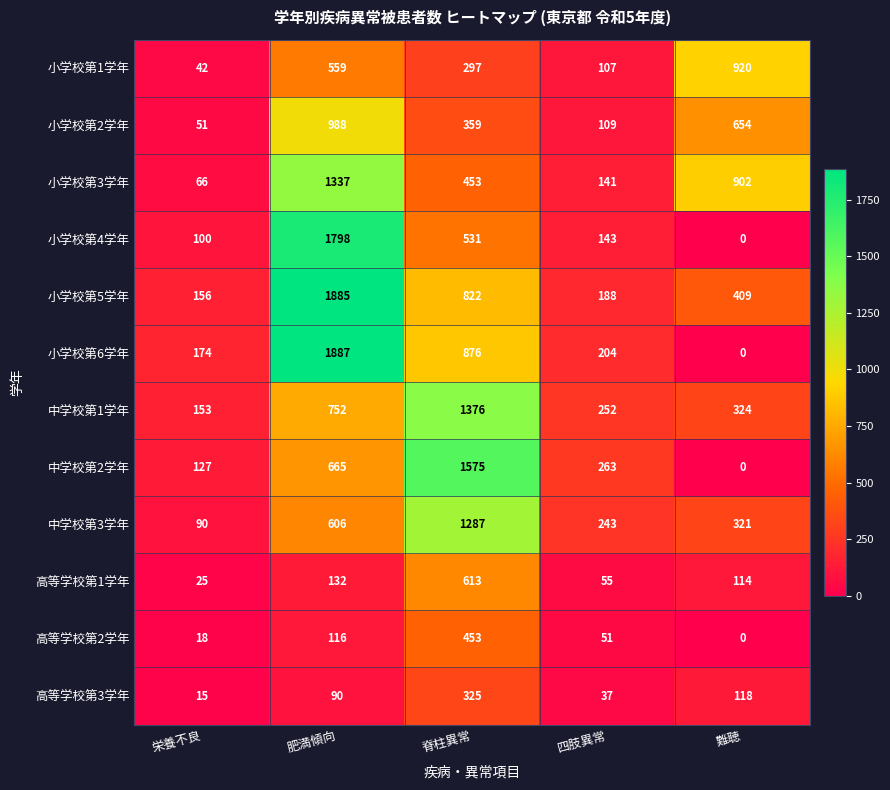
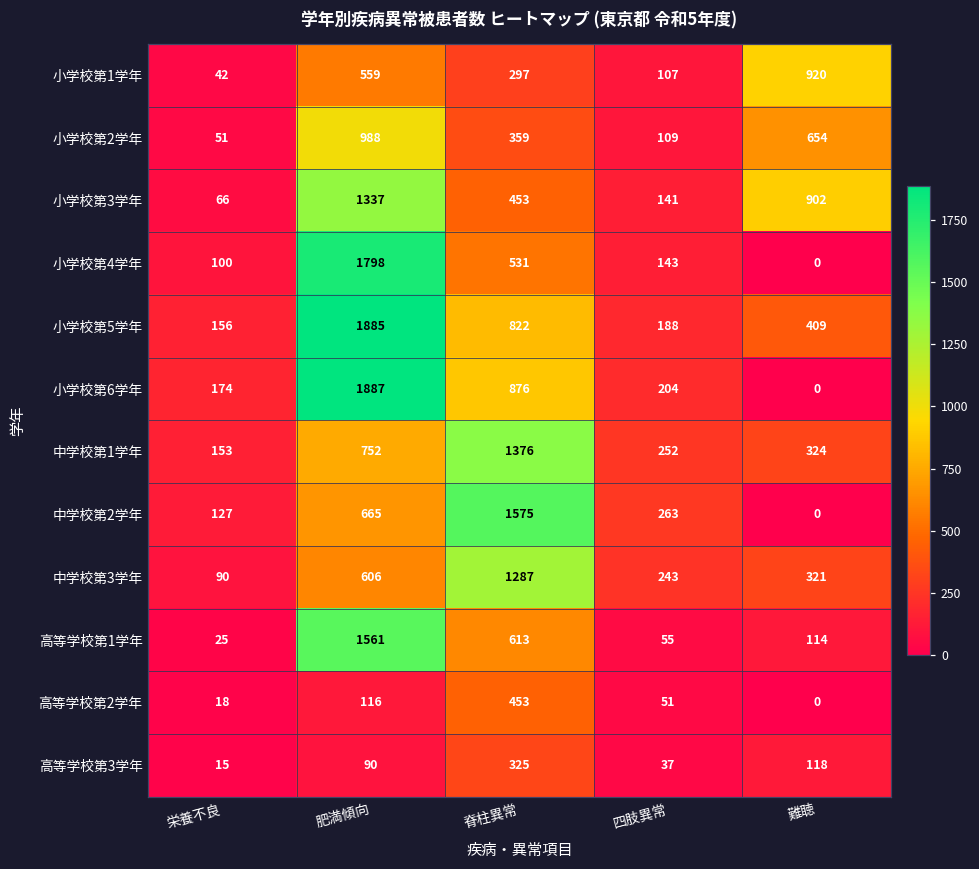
  {
    "小学校第1学年": {
      "栄養不良": 42,
      "肥満傾向": 559,
      "脊柱異常": 297,
      "四肢異常": 107,
      "難聴": 920
    },
    "小学校第2学年": {
      "栄養不良": 51,
      "肥満傾向": 988,
      "脊柱異常": 359,
      "四肢異常": 109,
      "難聴": 654
    },
    "小学校第3学年": {
      "栄養不良": 66,
      "肥満傾向": 1337,
      "脊柱異常": 453,
      "四肢異常": 141,
      "難聴": 902
    },
    "小学校第4学年": {
      "栄養不良": 100,
      "肥満傾向": 1798,
      "脊柱異常": 531,
      "四肢異常": 143,
      "難聴": 0
    },
    "小学校第5学年": {
      "栄養不良": 156,
      "肥満傾向": 1885,
      "脊柱異常": 822,
      "四肢異常": 188,
      "難聴": 409
    },
    "小学校第6学年": {
      "栄養不良": 174,
      "肥満傾向": 1887,
      "脊柱異常": 876,
      "四肢異常": 204,
      "難聴": 0
    },
    "中学校第1学年": {
      "栄養不良": 153,
      "肥満傾向": 752,
      "脊柱異常": 1376,
      "四肢異常": 252,
      "難聴": 324
    },
    "中学校第2学年": {
      "栄養不良": 127,
      "肥満傾向": 665,
      "脊柱異常": 1575,
      "四肢異常": 263,
      "難聴": 0
    },
    "中学校第3学年": {
      "栄養不良": 90,
      "肥満傾向": 606,
      "脊柱異常": 1287,
      "四肢異常": 243,
      "難聴": 321
    },
    "高等学校第1学年": {
      "栄養不良": 25,
-     "肥満傾向": 132,
+     "肥満傾向": 1561,
      "脊柱異常": 613,
      "四肢異常": 55,
      "難聴": 114
    },
    "高等学校第2学年": {
      "栄養不良": 18,
      "肥満傾向": 116,
      "脊柱異常": 453,
      "四肢異常": 51,
      "難聴": 0
    },
    "高等学校第3学年": {
      "栄養不良": 15,
      "肥満傾向": 90,
      "脊柱異常": 325,
      "四肢異常": 37,
      "難聴": 118
    }
  }
